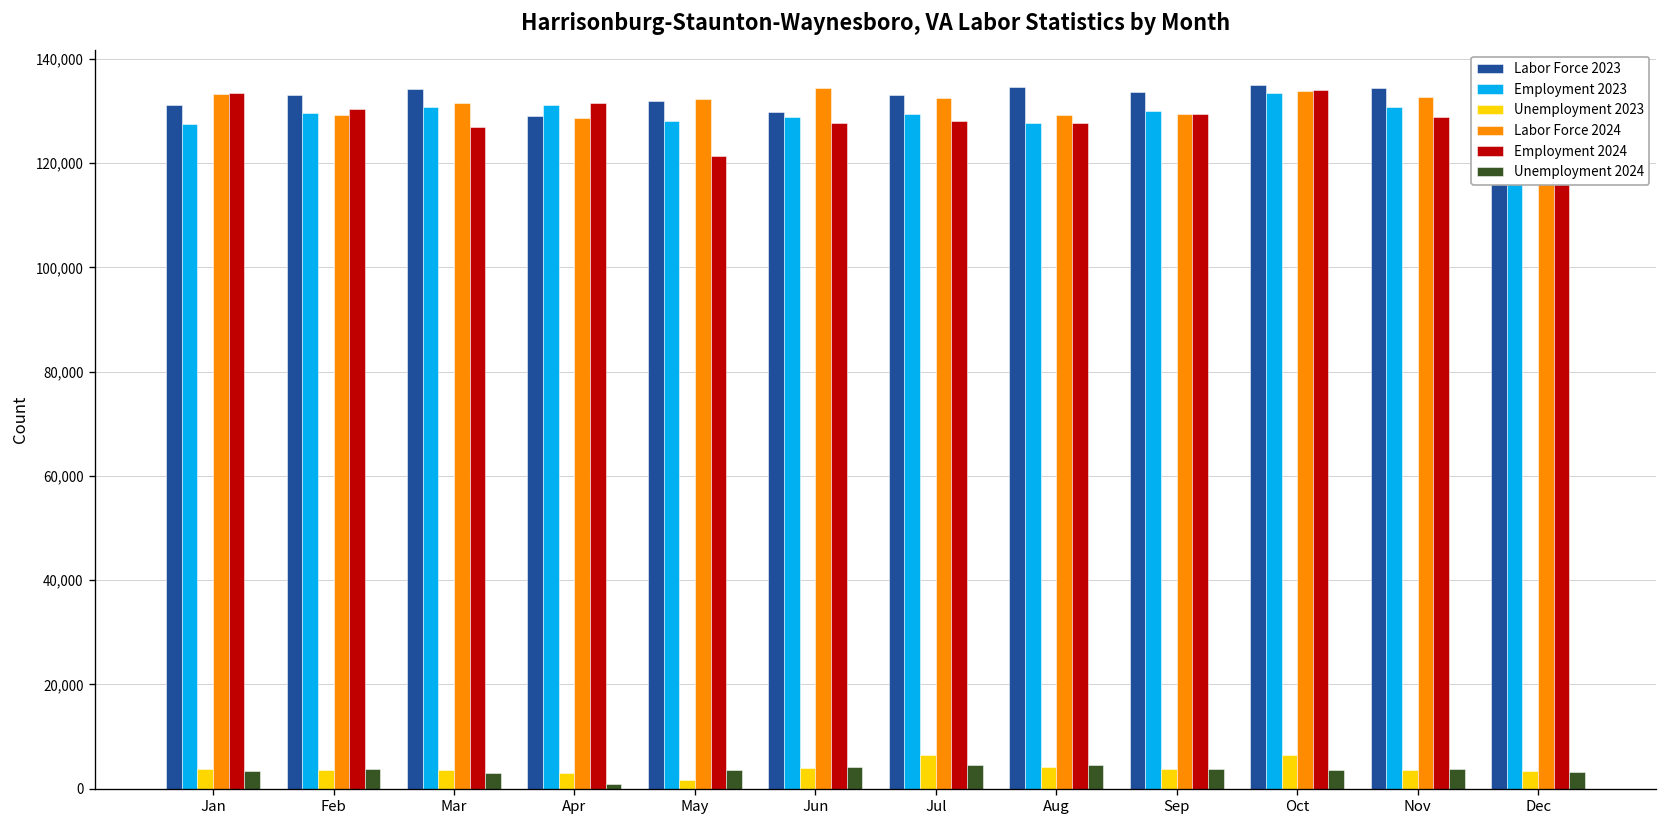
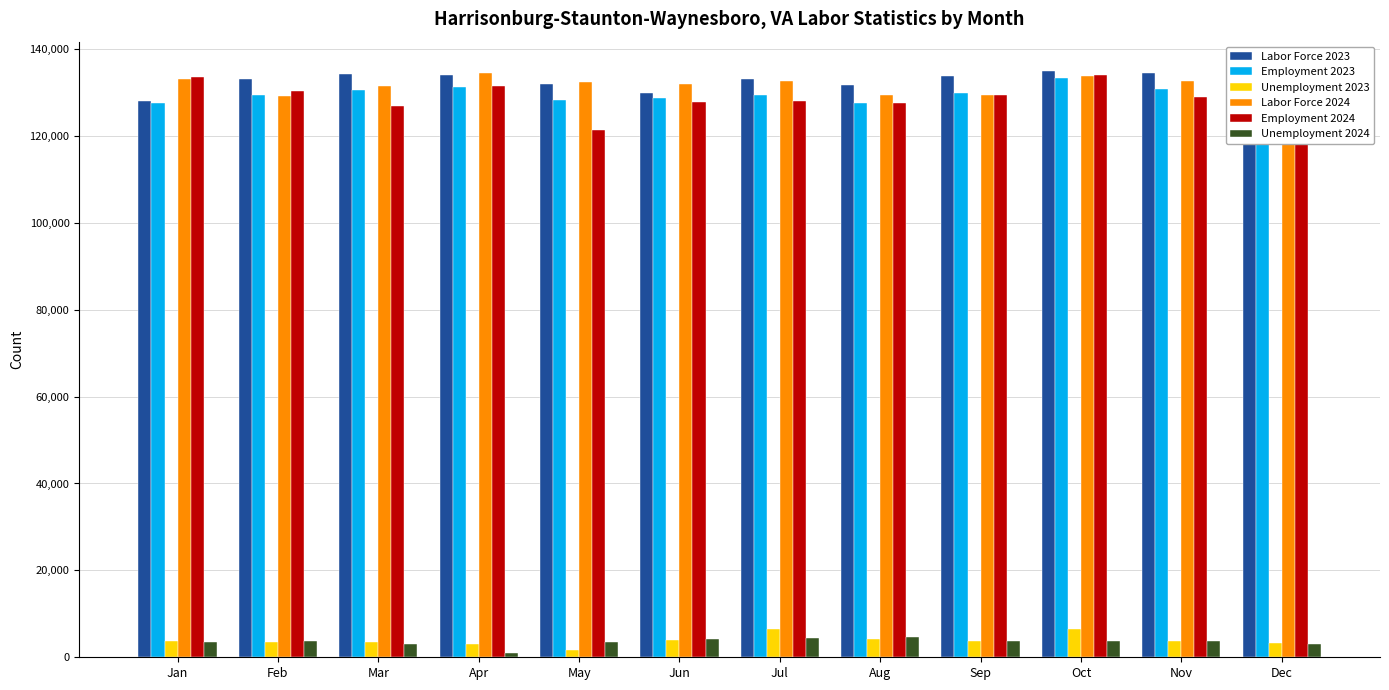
  {
    "Labor Force 2023": {
-     "Jan": "131,000",
+     "Jan": "128,000",
      "Feb": "133,000",
      "Mar": "134,000",
-     "Apr": "129,000",
+     "Apr": "134,000",
      "May": "132,000",
      "Jun": "130,000",
      "Jul": "133,000",
-     "Aug": "135,000",
+     "Aug": "132,000",
      "Sep": "134,000",
      "Oct": "135,000",
      "Nov": "134,000"
    },
    "Employment 2023": {
      "Jan": "128,000",
      "Feb": "130,000",
      "Mar": "131,000",
      "Apr": "131,000",
      "May": "128,000",
      "Jun": "129,000",
      "Jul": "129,000",
      "Aug": "128,000",
      "Sep": "130,000",
      "Oct": "133,000",
      "Nov": "131,000"
    },
    "Unemployment 2023": {
      "Jan": "4,000",
      "Feb": "4,000",
      "Mar": "4,000",
      "Apr": "3,000",
      "May": "2,000",
      "Jun": "4,000",
      "Jul": "6,000",
      "Aug": "4,000",
      "Sep": "4,000",
      "Oct": "6,000",
      "Nov": "4,000",
      "Dec": "3,000"
    },
    "Labor Force 2024": {
      "Jan": "133,000",
      "Feb": "129,000",
      "Mar": "132,000",
-     "Apr": "129,000",
+     "Apr": "134,000",
      "May": "132,000",
-     "Jun": "134,000",
+     "Jun": "132,000",
      "Jul": "133,000",
      "Aug": "129,000",
      "Sep": "129,000",
      "Oct": "134,000",
      "Nov": "133,000"
    },
    "Employment 2024": {
      "Jan": "133,000",
      "Feb": "130,000",
      "Mar": "127,000",
      "Apr": "132,000",
      "May": "121,000",
      "Jun": "128,000",
      "Jul": "128,000",
      "Aug": "128,000",
      "Sep": "129,000",
      "Oct": "134,000",
      "Nov": "129,000"
    },
    "Unemployment 2024": {
      "Jan": "3,000",
      "Feb": "4,000",
      "Mar": "3,000",
      "Apr": "1,000",
      "May": "4,000",
      "Jun": "4,000",
      "Jul": "4,000",
      "Aug": "5,000",
      "Sep": "4,000",
      "Oct": "4,000",
      "Nov": "4,000",
      "Dec": "3,000"
    }
  }
